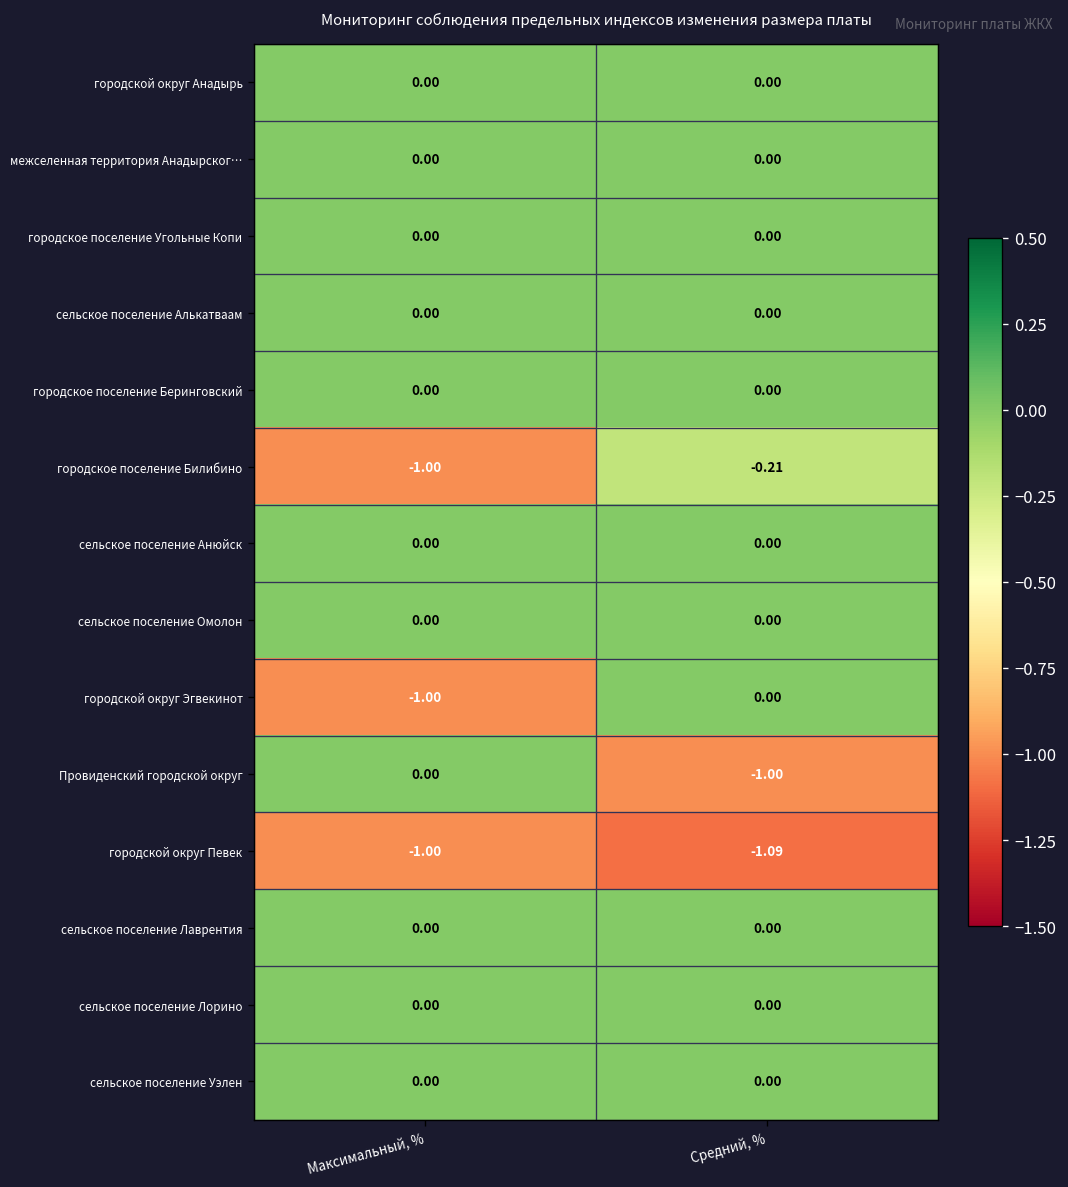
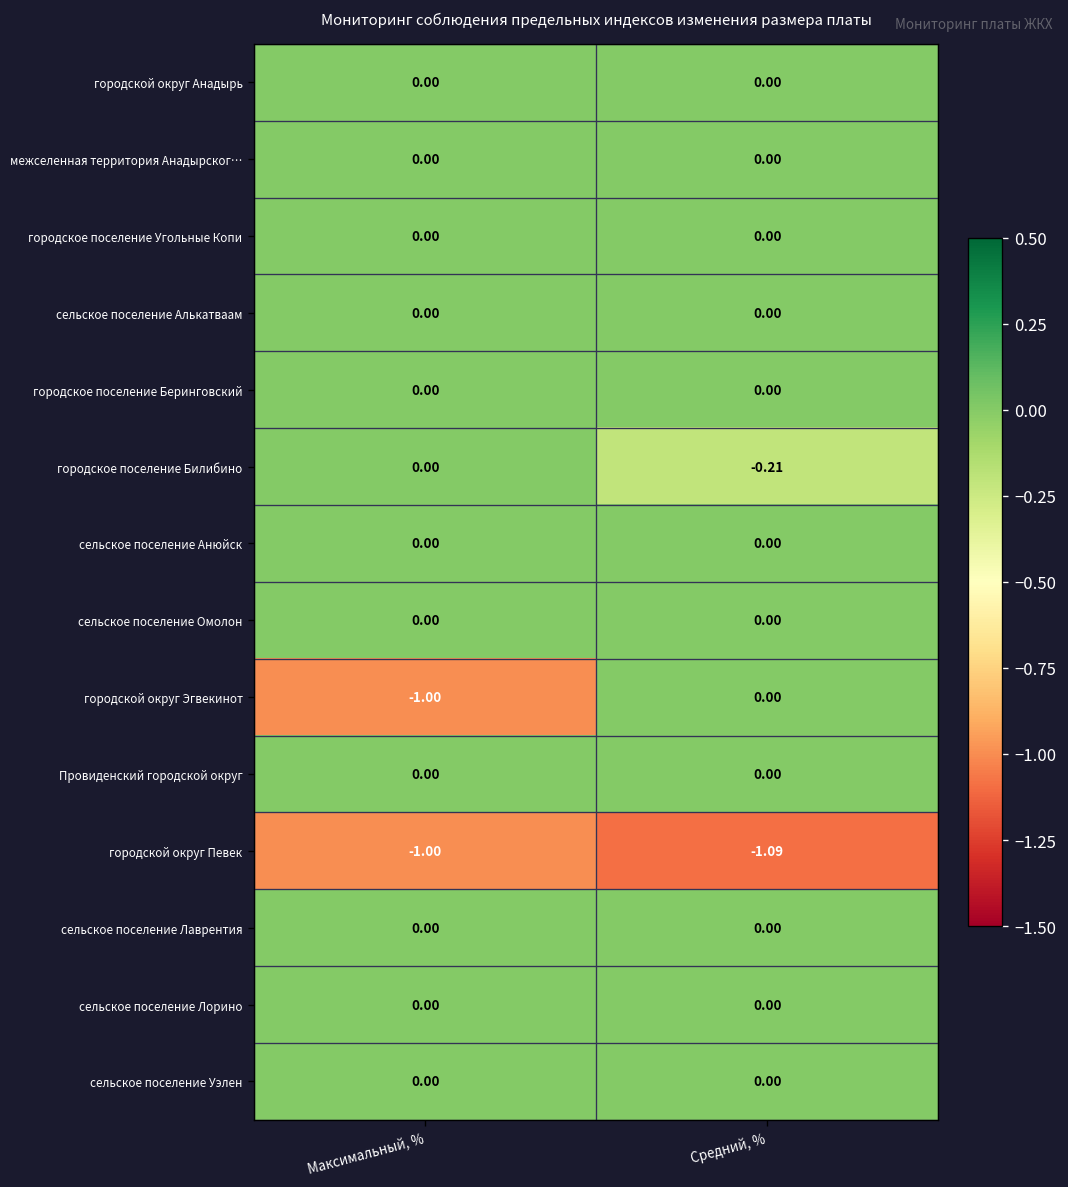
  {
    "городской округ Анадырь": {
      "Максимальный, %": 0.00,
      "Средний, %": 0.00
    },
    "межселенная территория Анадырског…": {
      "Максимальный, %": 0.00,
      "Средний, %": 0.00
    },
    "городское поселение Угольные Копи": {
      "Максимальный, %": 0.00,
      "Средний, %": 0.00
    },
    "сельское поселение Алькатваам": {
      "Максимальный, %": 0.00,
      "Средний, %": 0.00
    },
    "городское поселение Беринговский": {
      "Максимальный, %": 0.00,
      "Средний, %": 0.00
    },
    "городское поселение Билибино": {
-     "Максимальный, %": -1.00,
+     "Максимальный, %": 0.00,
      "Средний, %": -0.21
    },
    "сельское поселение Анюйск": {
      "Максимальный, %": 0.00,
      "Средний, %": 0.00
    },
    "сельское поселение Омолон": {
      "Максимальный, %": 0.00,
      "Средний, %": 0.00
    },
    "городской округ Эгвекинот": {
      "Максимальный, %": -1.00,
      "Средний, %": 0.00
    },
    "Провиденский городской округ": {
      "Максимальный, %": 0.00,
-     "Средний, %": -1.00
+     "Средний, %": 0.00
    },
    "городской округ Певек": {
      "Максимальный, %": -1.00,
      "Средний, %": -1.09
    },
    "сельское поселение Лаврентия": {
      "Максимальный, %": 0.00,
      "Средний, %": 0.00
    },
    "сельское поселение Лорино": {
      "Максимальный, %": 0.00,
      "Средний, %": 0.00
    },
    "сельское поселение Уэлен": {
      "Максимальный, %": 0.00,
      "Средний, %": 0.00
    }
  }
